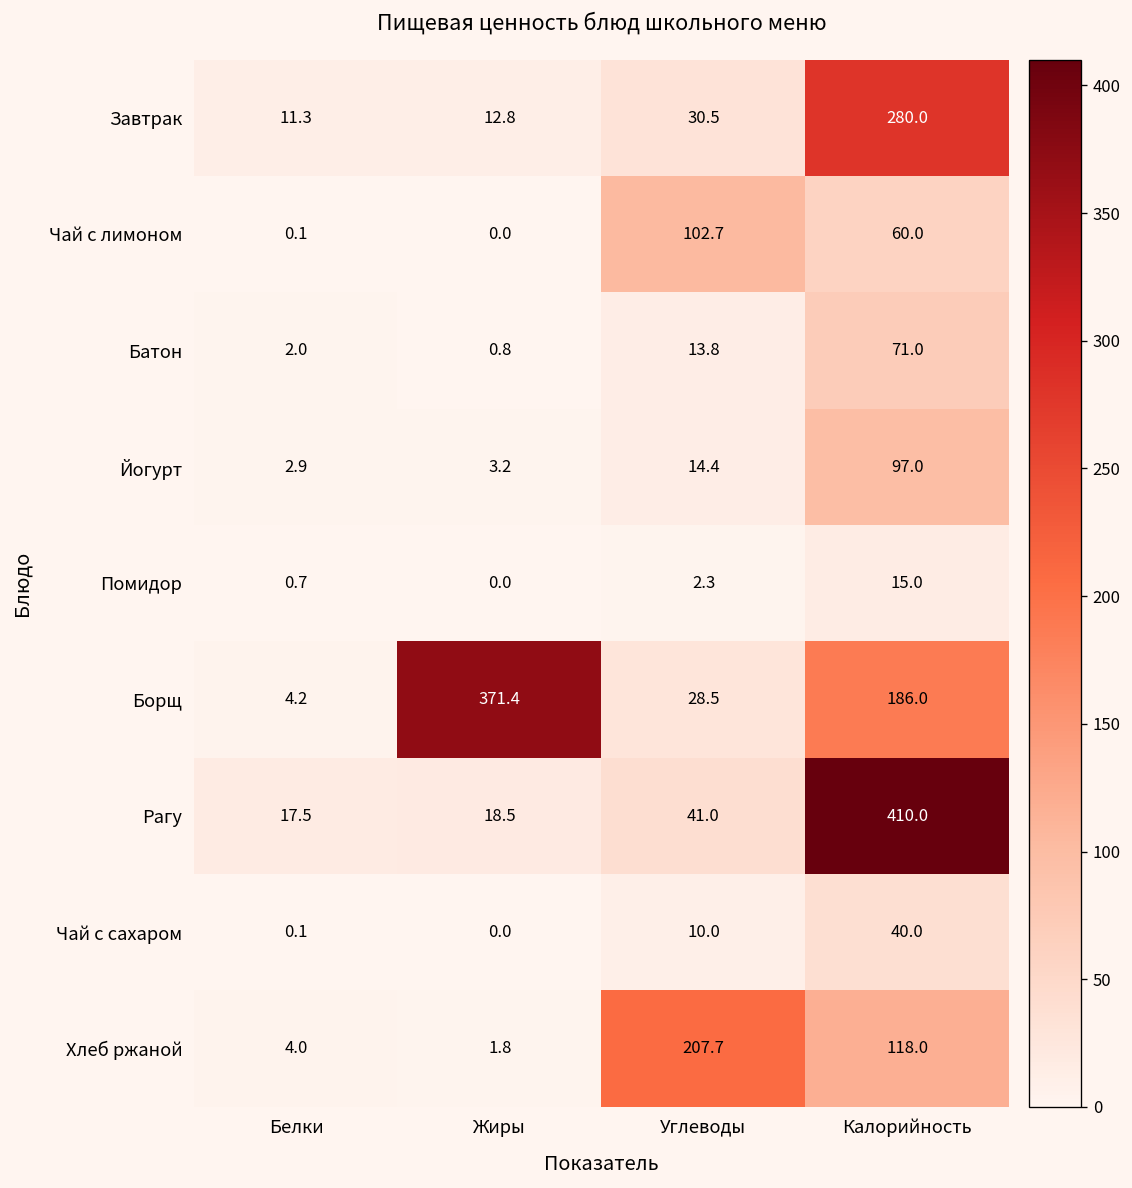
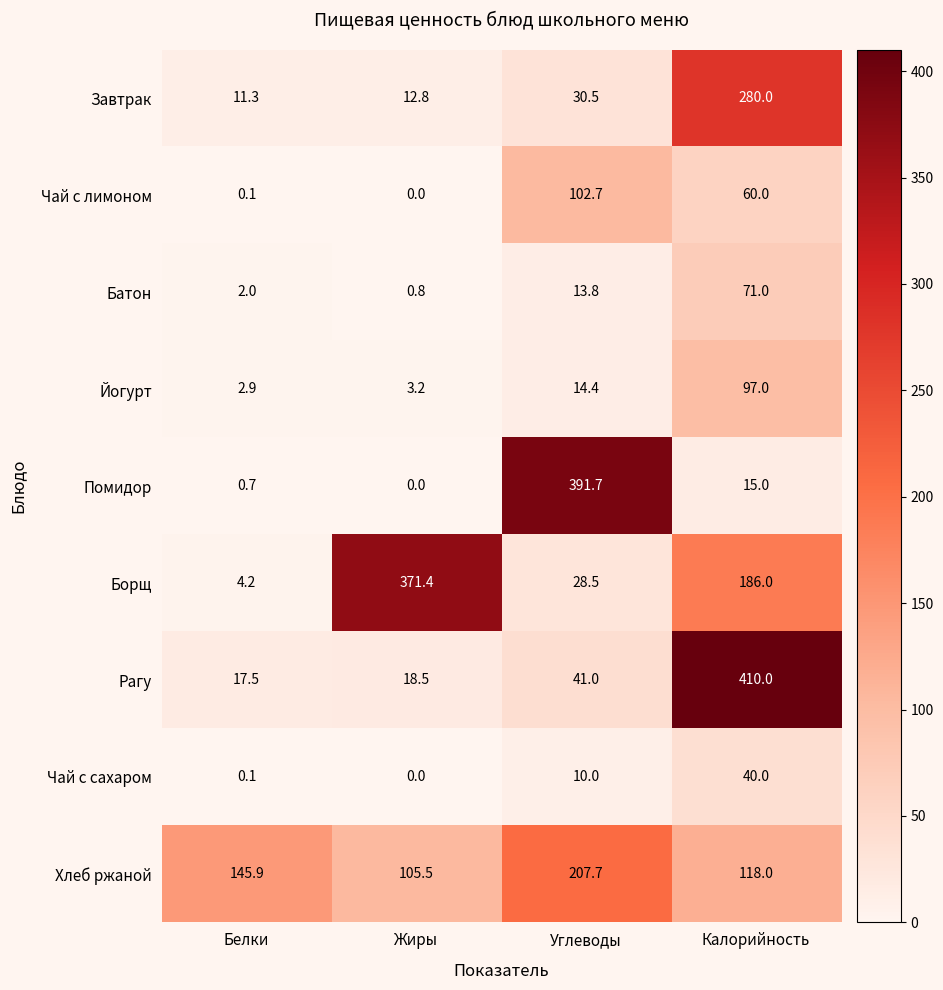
  {
    "Завтрак": {
      "Белки": 11.3,
      "Жиры": 12.8,
      "Углеводы": 30.5,
      "Калорийность": 280.0
    },
    "Чай с лимоном": {
      "Белки": 0.1,
      "Жиры": 0.0,
      "Углеводы": 102.7,
      "Калорийность": 60.0
    },
    "Батон": {
      "Белки": 2.0,
      "Жиры": 0.8,
      "Углеводы": 13.8,
      "Калорийность": 71.0
    },
    "Йогурт": {
      "Белки": 2.9,
      "Жиры": 3.2,
      "Углеводы": 14.4,
      "Калорийность": 97.0
    },
    "Помидор": {
      "Белки": 0.7,
      "Жиры": 0.0,
-     "Углеводы": 2.3,
+     "Углеводы": 391.7,
      "Калорийность": 15.0
    },
    "Борщ": {
      "Белки": 4.2,
      "Жиры": 371.4,
      "Углеводы": 28.5,
      "Калорийность": 186.0
    },
    "Рагу": {
      "Белки": 17.5,
      "Жиры": 18.5,
      "Углеводы": 41.0,
      "Калорийность": 410.0
    },
    "Чай с сахаром": {
      "Белки": 0.1,
      "Жиры": 0.0,
      "Углеводы": 10.0,
      "Калорийность": 40.0
    },
    "Хлеб ржаной": {
-     "Белки": 4.0,
-     "Жиры": 1.8,
+     "Белки": 145.9,
+     "Жиры": 105.5,
      "Углеводы": 207.7,
      "Калорийность": 118.0
    }
  }
